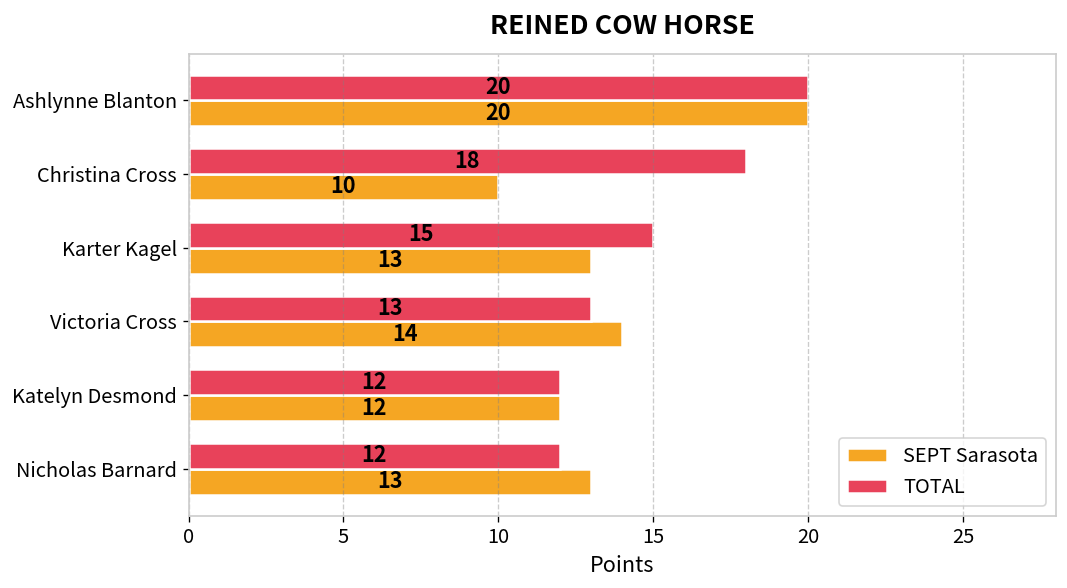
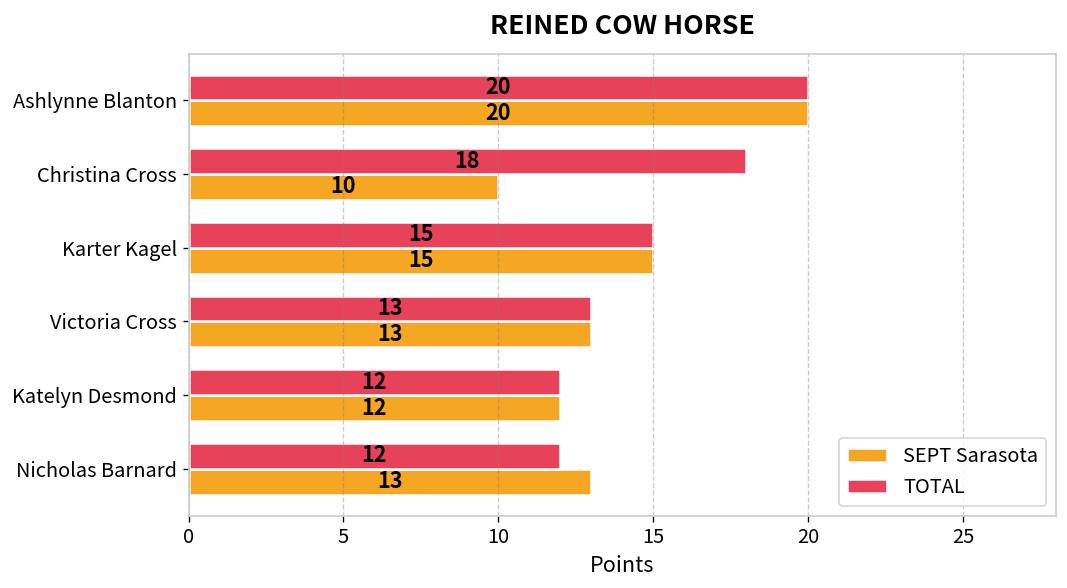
  {
    "SEPT Sarasota": {
      "Ashlynne Blanton": 20,
      "Christina Cross": 10,
-     "Karter Kagel": 13,
-     "Victoria Cross": 14,
+     "Karter Kagel": 15,
+     "Victoria Cross": 13,
      "Katelyn Desmond": 12,
      "Nicholas Barnard": 13
    },
    "TOTAL": {
      "Ashlynne Blanton": 20,
      "Christina Cross": 18,
      "Karter Kagel": 15,
      "Victoria Cross": 13,
      "Katelyn Desmond": 12,
      "Nicholas Barnard": 12
    }
  }
